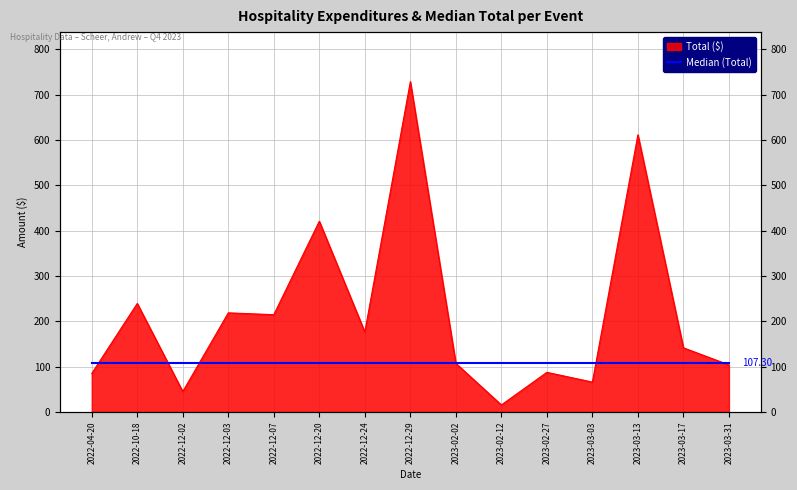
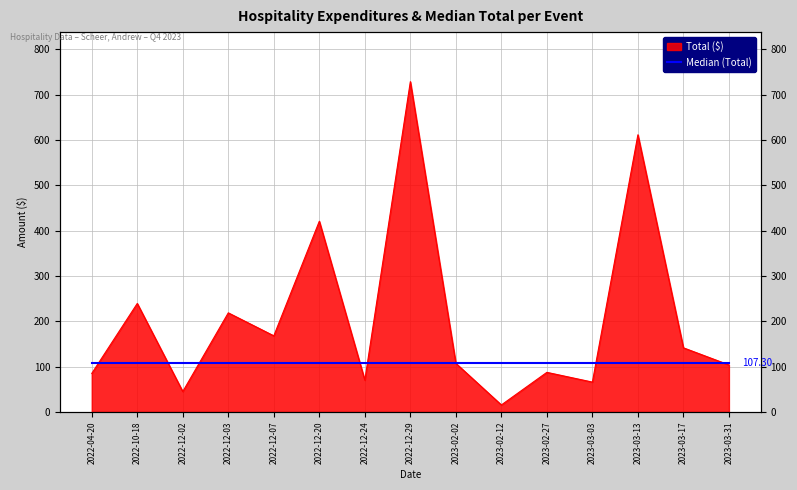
  {
    "Total ($)": {
      "2022-04-20": 90,
      "2022-10-18": 240,
      "2022-12-02": 50,
      "2022-12-03": 220,
-     "2022-12-07": 210,
+     "2022-12-07": 170,
      "2022-12-20": 420,
-     "2022-12-24": 180,
+     "2022-12-24": 70,
      "2022-12-29": 730,
      "2023-02-12": 20,
      "2023-02-27": 90,
      "2023-03-03": 70,
      "2023-03-13": 610,
      "2023-03-17": 140
    },
    "Median (Total)": {
      "2022-04-20": 110,
      "2022-10-18": 110,
      "2022-12-02": 110,
      "2022-12-03": 110,
      "2022-12-07": 110,
      "2022-12-20": 110,
      "2022-12-24": 110,
      "2022-12-29": 110,
      "2023-02-12": 110,
      "2023-02-27": 110,
      "2023-03-03": 110,
      "2023-03-13": 110,
      "2023-03-17": 110
    }
  }
